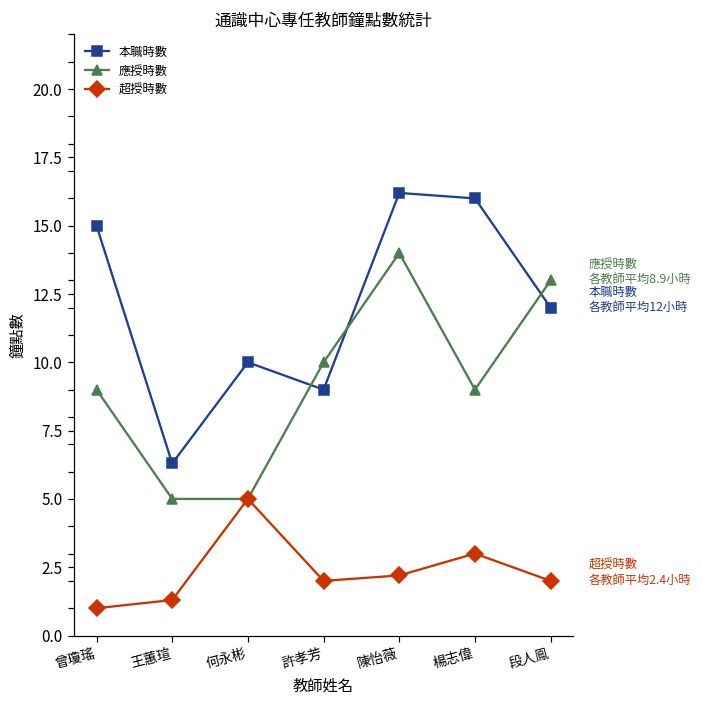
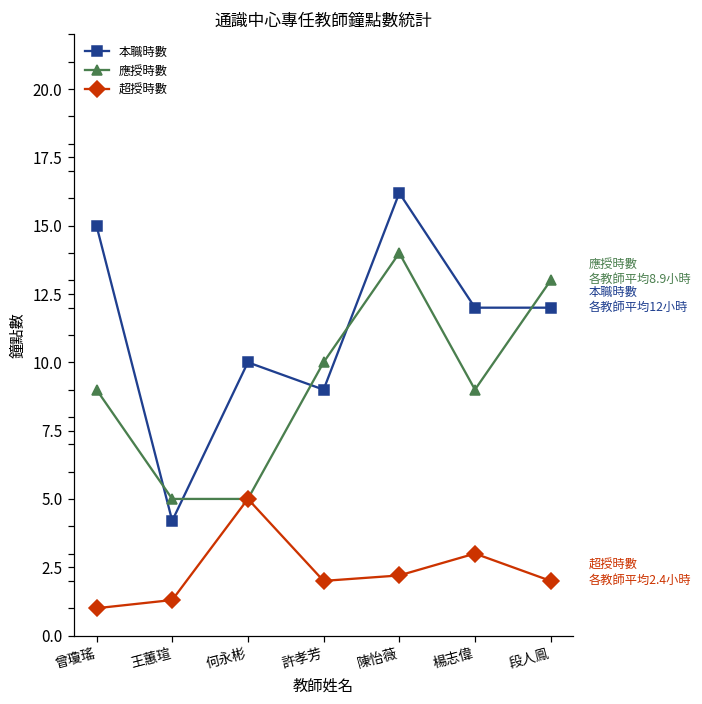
  {
    "本職時數": {
      "曾瓊瑤": 15.0,
-     "王蕙瑄": 6.3,
+     "王蕙瑄": 4.2,
      "何永彬": 10.0,
      "許孝芳": 9.0,
      "陳怡薇": 16.2,
-     "楊志偉": 16,
+     "楊志偉": 12,
      "段人鳯": 12.0
    },
    "應授時數": {
      "曾瓊瑤": 9.0,
      "王蕙瑄": 5.0,
      "許孝芳": 10.0,
      "陳怡薇": 14.0,
      "楊志偉": 9.0,
      "段人鳯": 13.0
    },
    "超授時數": {
      "曾瓊瑤": 1.0,
      "王蕙瑄": 1.3,
      "許孝芳": 2.0,
      "陳怡薇": 2.2,
      "楊志偉": 3.0,
      "段人鳯": 2.0
    }
  }
